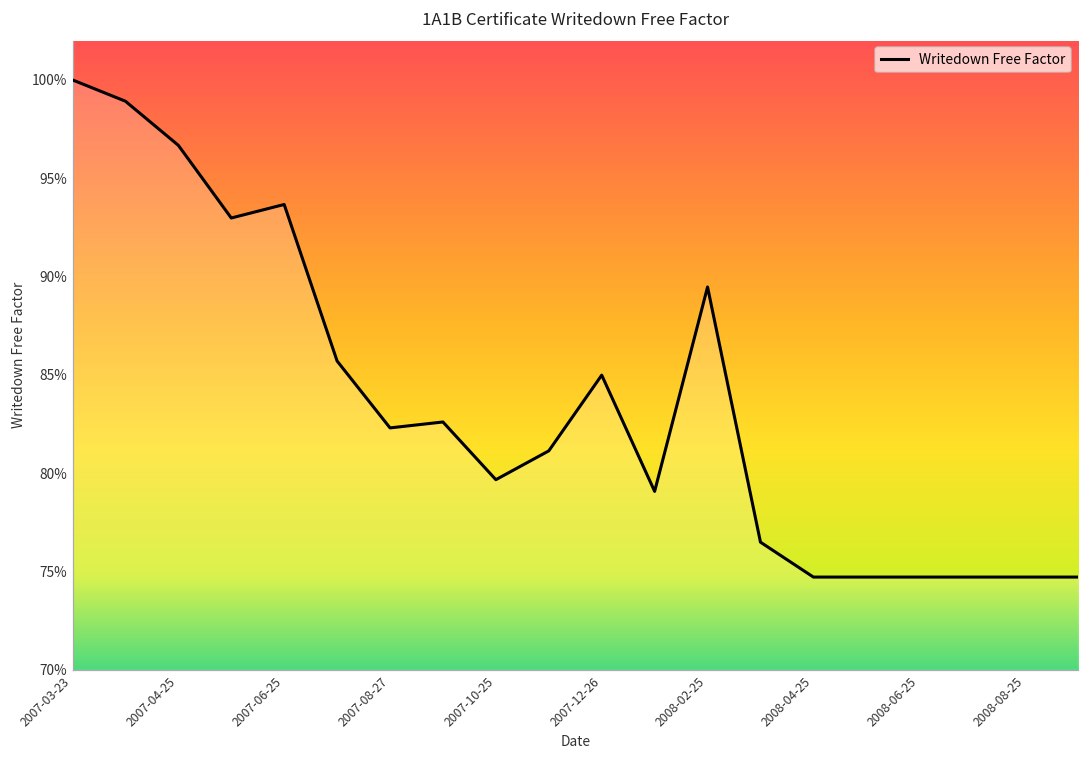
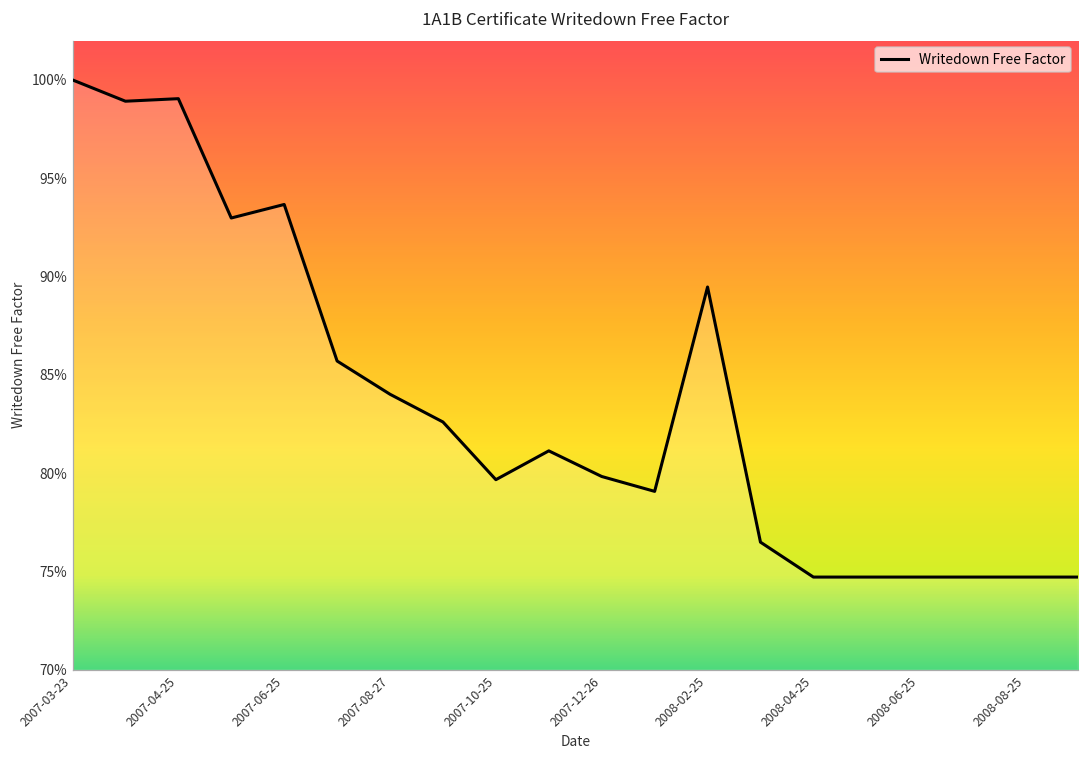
  {
    "2007-03-23": "100.0%",
-   "2007-04-25": "96.7%",
+   "2007-04-25": "99.0%",
    "2007-06-25": "93.7%",
-   "2007-08-27": "82.3%",
+   "2007-08-27": "84.0%",
    "2007-10-25": "79.7%",
-   "2007-12-26": "85.0%",
+   "2007-12-26": "79.8%",
    "2008-02-25": "89.5%",
    "2008-04-25": "74.7%",
    "2008-06-25": "74.7%",
    "2008-08-25": "74.7%"
  }
